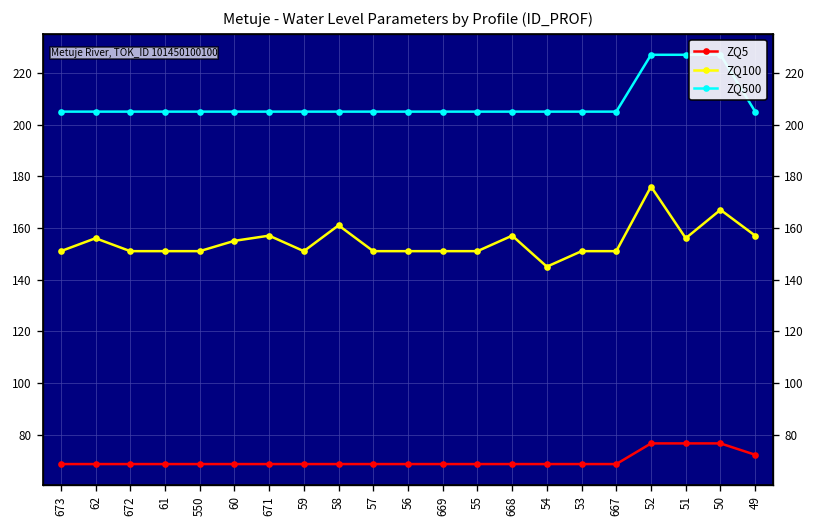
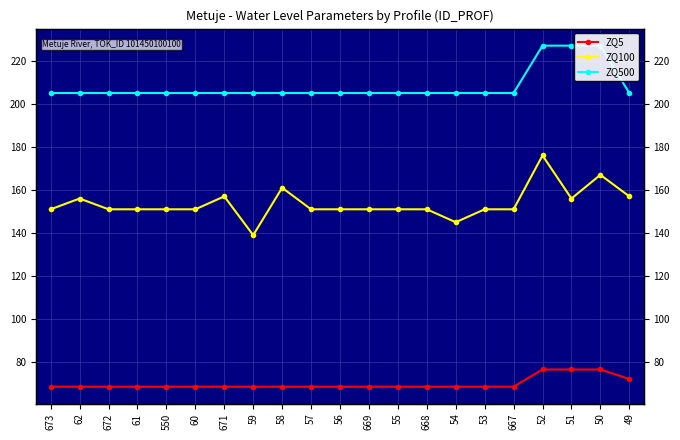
  {
    "ZQ5": {
      "673": 69,
      "62": 69,
      "672": 69,
      "61": 69,
      "550": 69,
      "60": 69,
      "671": 69,
      "59": 69,
      "58": 69,
      "57": 69,
      "56": 69,
      "669": 69,
      "55": 69,
      "668": 69,
      "54": 69,
      "53": 69,
      "667": 69,
      "52": 77,
      "51": 77,
      "50": 77,
      "49": 72
    },
    "ZQ100": {
      "673": 151,
      "62": 156,
      "672": 151,
      "61": 151,
      "550": 151,
-     "60": 155,
+     "60": 151,
      "671": 157,
-     "59": 151,
+     "59": 139,
      "58": 161,
      "57": 151,
      "56": 151,
      "669": 151,
      "55": 151,
-     "668": 157,
+     "668": 151,
      "54": 145,
      "53": 151,
      "667": 151,
      "52": 176,
      "51": 156,
      "50": 167,
      "49": 157
    },
    "ZQ500": {
      "673": 205,
      "62": 205,
      "672": 205,
      "61": 205,
      "550": 205,
      "60": 205,
      "671": 205,
      "59": 205,
      "58": 205,
      "57": 205,
      "56": 205,
      "669": 205,
      "55": 205,
      "668": 205,
      "54": 205,
      "53": 205,
      "667": 205,
      "52": 227,
      "51": 227,
      "49": 205
    }
  }
